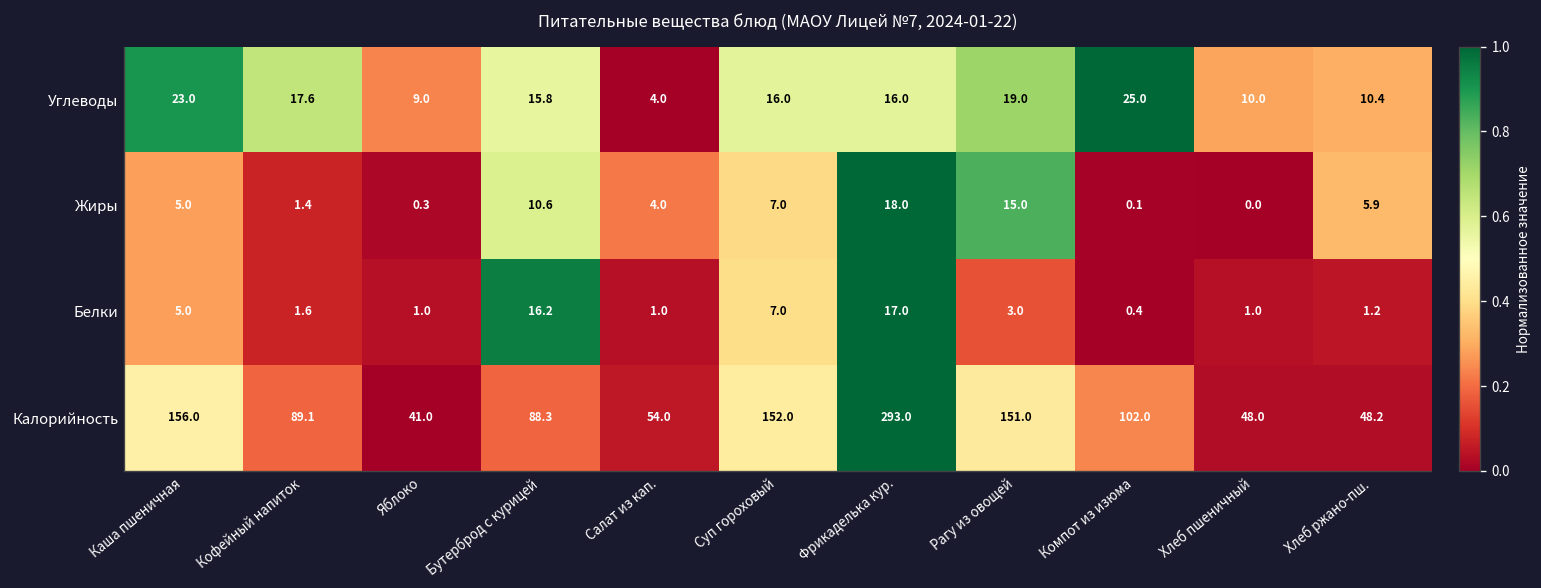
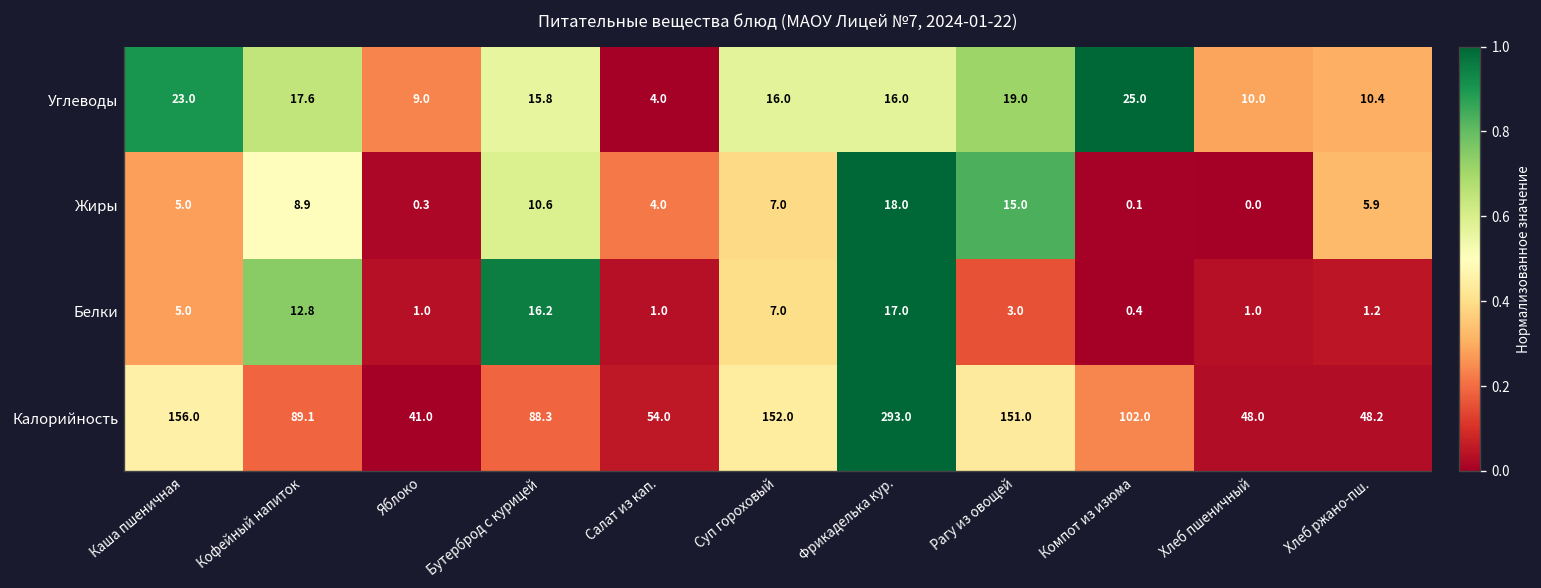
  {
    "Углеводы": {
      "Каша пшеничная": 23.0,
      "Кофейный напиток": 17.6,
      "Яблоко": 9.0,
      "Бутерброд с курицей": 15.8,
      "Салат из кап.": 4.0,
      "Суп гороховый": 16.0,
      "Фрикаделька кур.": 16.0,
      "Рагу из овощей": 19.0,
      "Компот из изюма": 25.0,
      "Хлеб пшеничный": 10.0,
      "Хлеб ржано-пш.": 10.4
    },
    "Жиры": {
      "Каша пшеничная": 5.0,
-     "Кофейный напиток": 1.4,
+     "Кофейный напиток": 8.9,
      "Яблоко": 0.3,
      "Бутерброд с курицей": 10.6,
      "Салат из кап.": 4.0,
      "Суп гороховый": 7.0,
      "Фрикаделька кур.": 18.0,
      "Рагу из овощей": 15.0,
      "Компот из изюма": 0.1,
      "Хлеб пшеничный": 0.0,
      "Хлеб ржано-пш.": 5.9
    },
    "Белки": {
      "Каша пшеничная": 5.0,
-     "Кофейный напиток": 1.6,
+     "Кофейный напиток": 12.8,
      "Яблоко": 1.0,
      "Бутерброд с курицей": 16.2,
      "Салат из кап.": 1.0,
      "Суп гороховый": 7.0,
      "Фрикаделька кур.": 17.0,
      "Рагу из овощей": 3.0,
      "Компот из изюма": 0.4,
      "Хлеб пшеничный": 1.0,
      "Хлеб ржано-пш.": 1.2
    },
    "Калорийность": {
      "Каша пшеничная": 156.0,
      "Кофейный напиток": 89.1,
      "Яблоко": 41.0,
      "Бутерброд с курицей": 88.3,
      "Салат из кап.": 54.0,
      "Суп гороховый": 152.0,
      "Фрикаделька кур.": 293.0,
      "Рагу из овощей": 151.0,
      "Компот из изюма": 102.0,
      "Хлеб пшеничный": 48.0,
      "Хлеб ржано-пш.": 48.2
    }
  }
